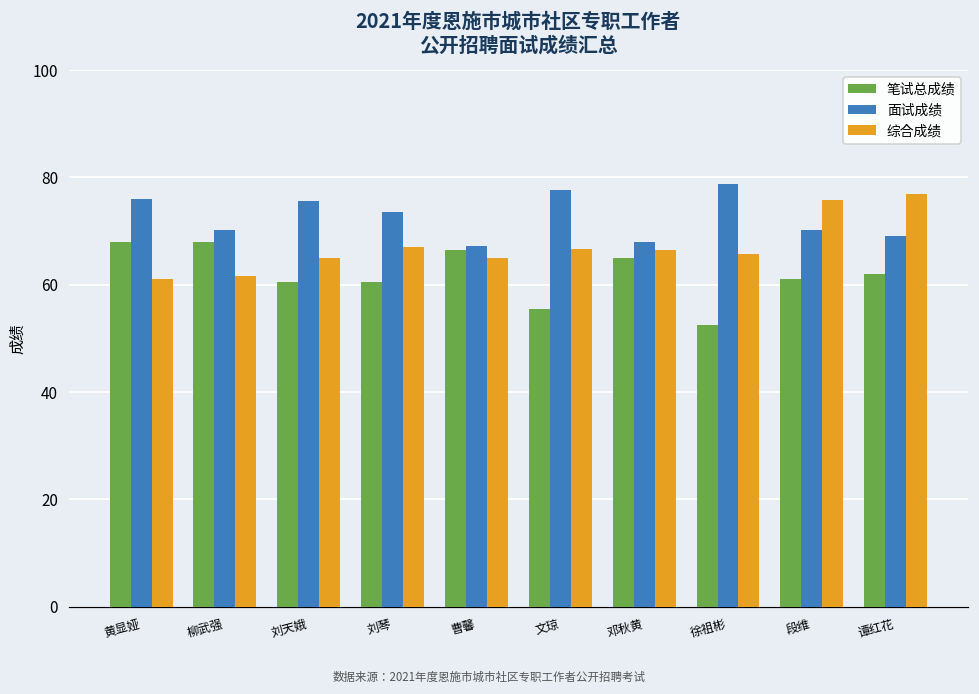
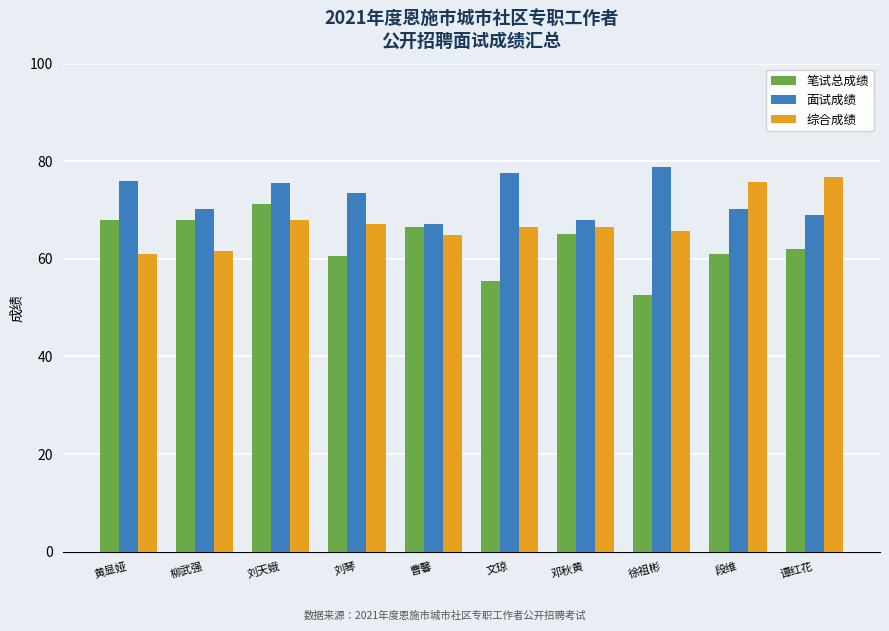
  {
    "笔试总成绩": {
      "黄显娅": 68,
      "柳武强": 68,
-     "刘天娥": 61,
+     "刘天娥": 71,
      "刘琴": 61,
      "曹馨": 67,
      "文琼": 56,
      "邓秋黄": 65,
      "徐祖彬": 53,
      "段维": 61,
      "谭红花": 62
    },
    "面试成绩": {
      "黄显娅": 76,
      "柳武强": 70,
      "刘天娥": 76,
      "刘琴": 74,
      "曹馨": 67,
      "文琼": 78,
      "邓秋黄": 68,
      "徐祖彬": 79,
      "段维": 70,
      "谭红花": 69
    },
    "综合成绩": {
      "黄显娅": 61,
      "柳武强": 62,
-     "刘天娥": 65,
+     "刘天娥": 68,
      "刘琴": 67,
      "曹馨": 65,
      "文琼": 67,
      "邓秋黄": 67,
      "徐祖彬": 66,
      "段维": 76,
      "谭红花": 77
    }
  }
